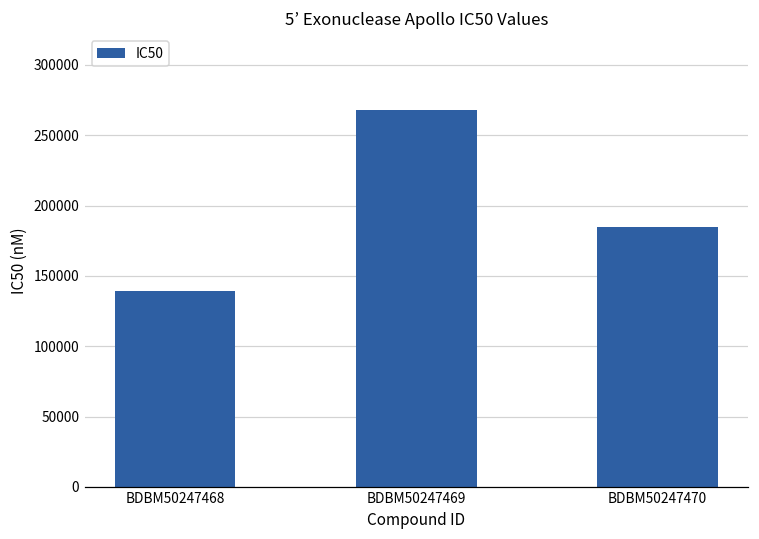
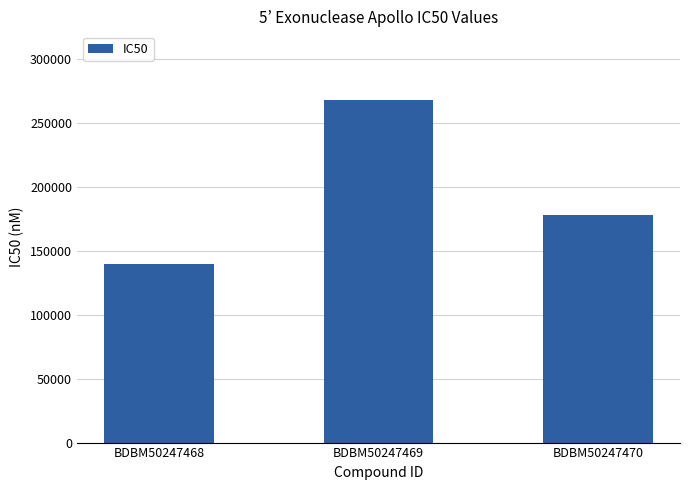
  {
    "BDBM50247468": 139000,
    "BDBM50247469": 268000,
-   "BDBM50247470": 185000
+   "BDBM50247470": 178000
  }
